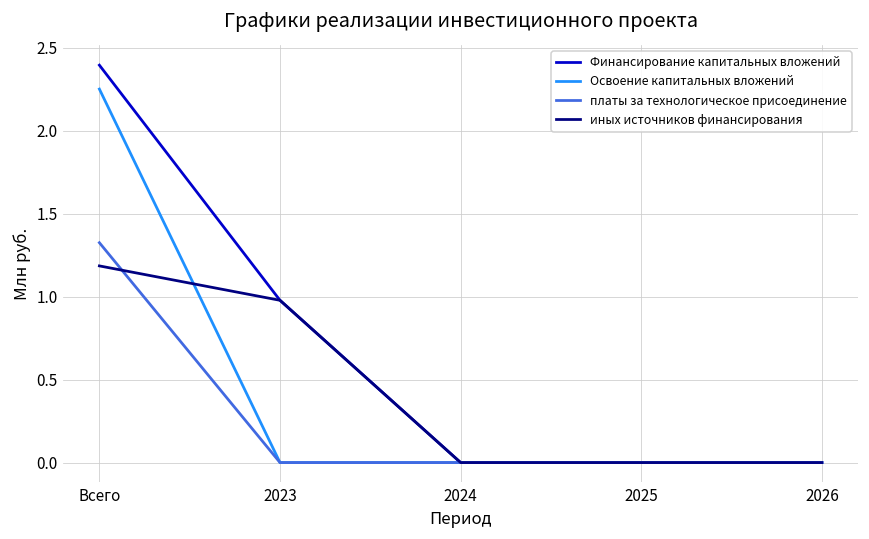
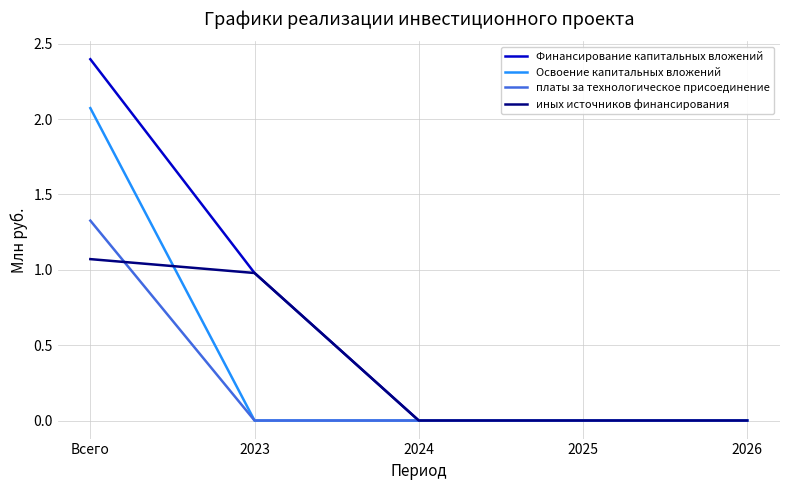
  {
    "Финансирование капитальных вложений": {
      "Всего": 2.40
    },
    "Освоение капитальных вложений": {
-     "Всего": 2.25
+     "Всего": 2.07
    },
    "платы за технологическое присоединение": {
      "Всего": 1.33
    },
    "иных источников финансирования": {
-     "Всего": 1.19
+     "Всего": 1.07
    }
  }
